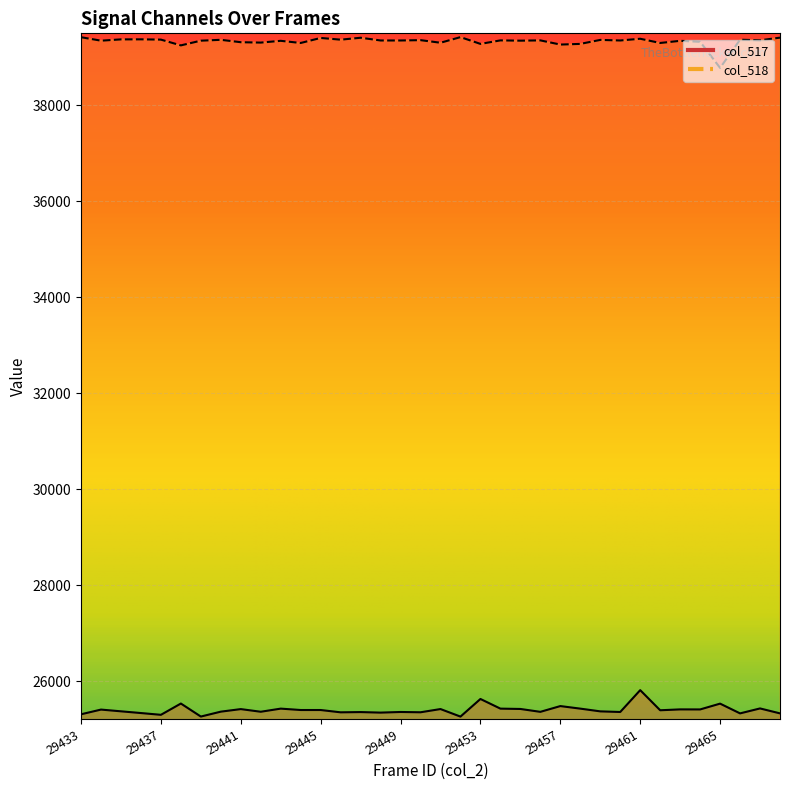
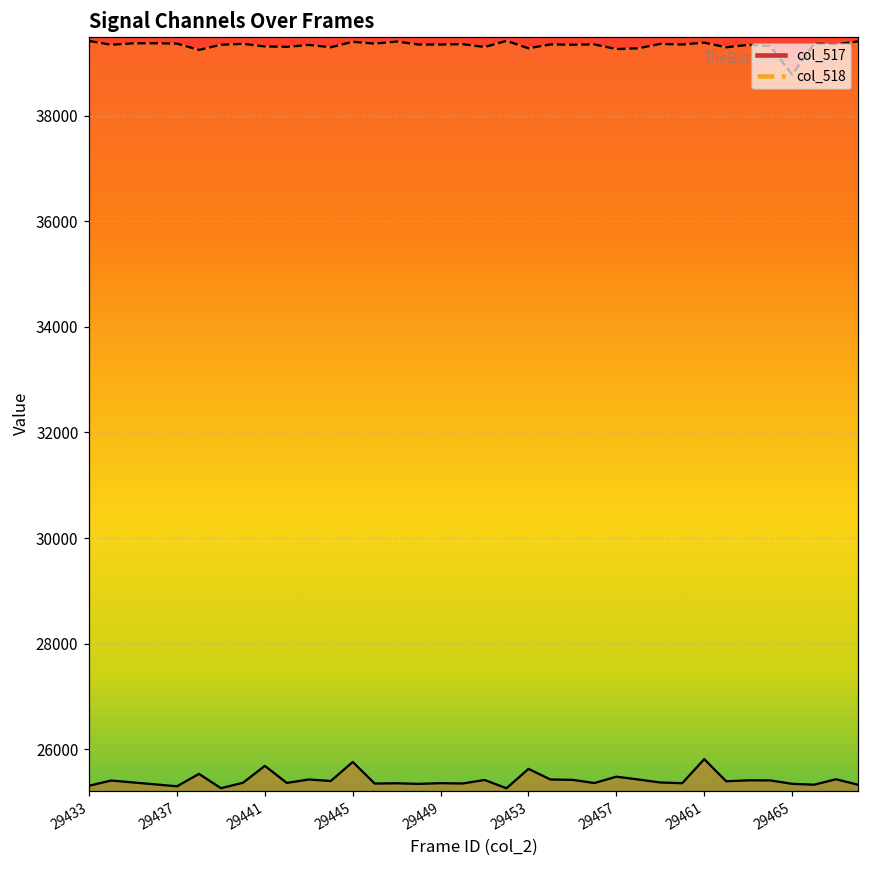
  {
    "col_517": {
      "29433": 25300,
      "29437": 25300,
-     "29441": 25400,
-     "29445": 25400,
+     "29441": 25700,
+     "29445": 25800,
      "29449": 25400,
      "29453": 25600,
      "29457": 25500,
      "29461": 25800,
-     "29465": 25500
+     "29465": 25300
    },
    "col_518": {
      "29433": 39400,
      "29437": 39400,
      "29441": 39300,
      "29445": 39400,
      "29449": 39300,
      "29453": 39300,
      "29457": 39300,
      "29461": 39400
    }
  }
